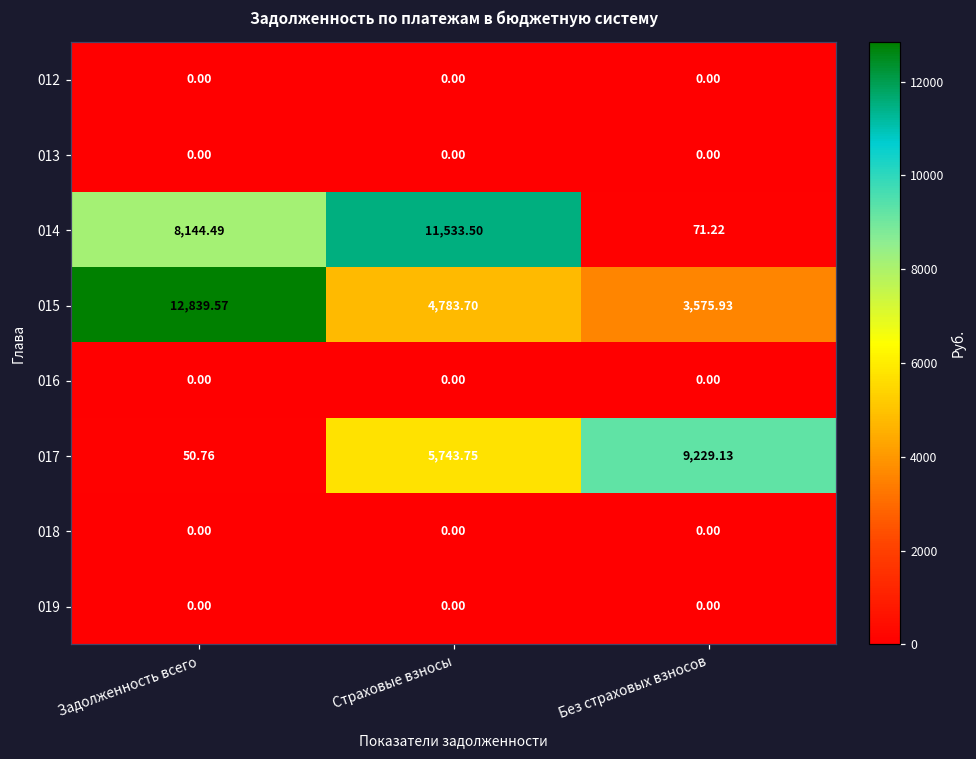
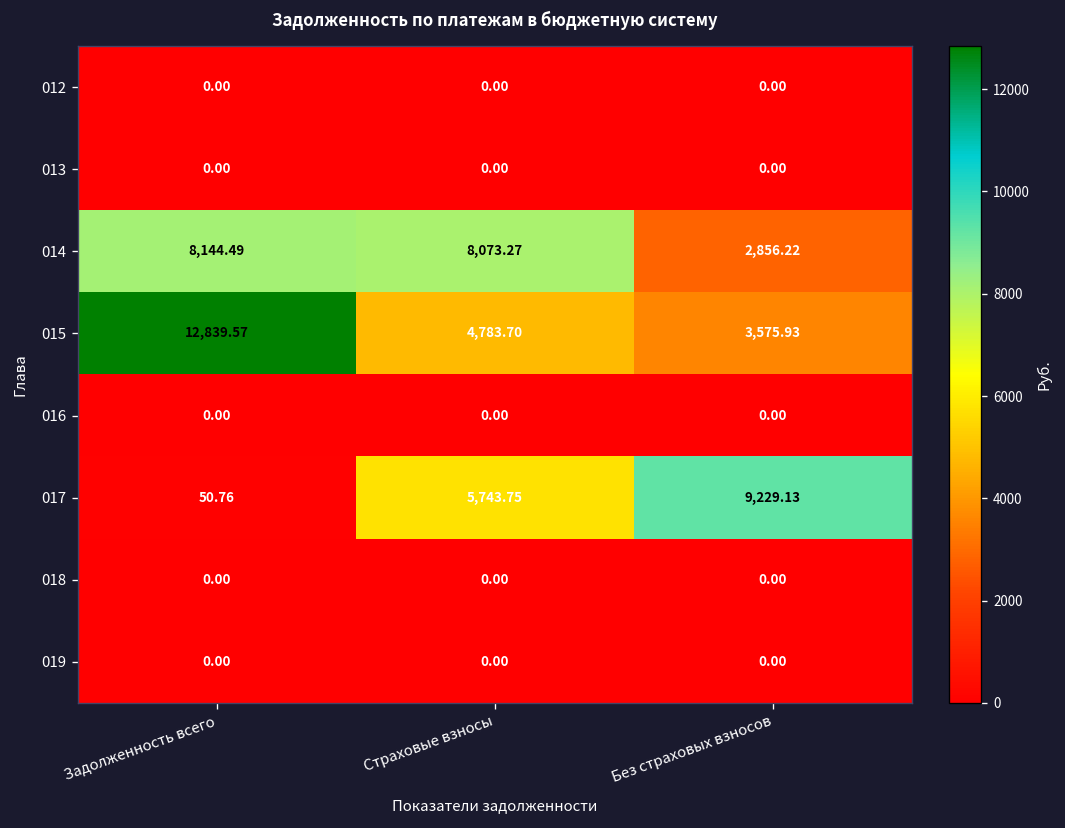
  {
    "012": {
      "Задолженность всего": "0.00",
      "Страховые взносы": "0.00",
      "Без страховых взносов": "0.00"
    },
    "013": {
      "Задолженность всего": "0.00",
      "Страховые взносы": "0.00",
      "Без страховых взносов": "0.00"
    },
    "014": {
      "Задолженность всего": "8,144.49",
-     "Страховые взносы": "11,533.50",
-     "Без страховых взносов": "71.22"
+     "Страховые взносы": "8,073.27",
+     "Без страховых взносов": "2,856.22"
    },
    "015": {
      "Задолженность всего": "12,839.57",
      "Страховые взносы": "4,783.70",
      "Без страховых взносов": "3,575.93"
    },
    "016": {
      "Задолженность всего": "0.00",
      "Страховые взносы": "0.00",
      "Без страховых взносов": "0.00"
    },
    "017": {
      "Задолженность всего": "50.76",
      "Страховые взносы": "5,743.75",
      "Без страховых взносов": "9,229.13"
    },
    "018": {
      "Задолженность всего": "0.00",
      "Страховые взносы": "0.00",
      "Без страховых взносов": "0.00"
    },
    "019": {
      "Задолженность всего": "0.00",
      "Страховые взносы": "0.00",
      "Без страховых взносов": "0.00"
    }
  }
